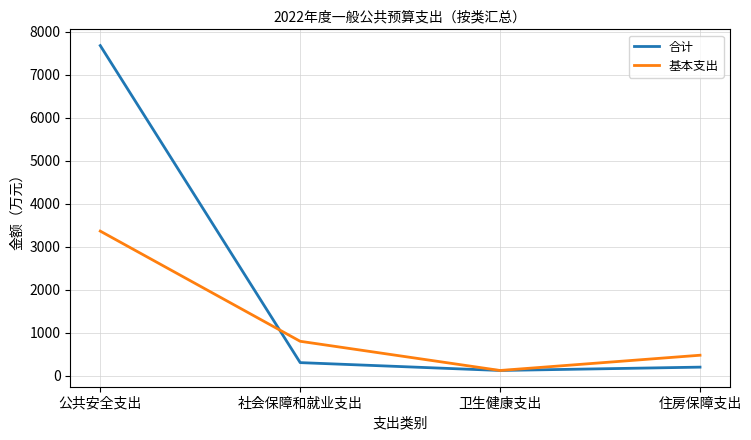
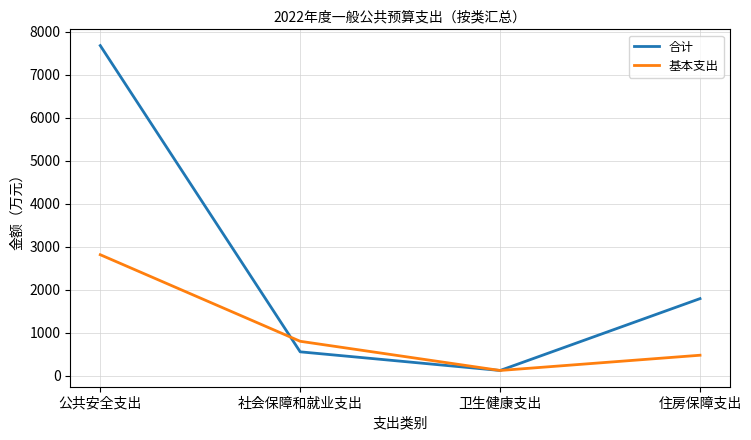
  {
    "合计": {
      "公共安全支出": 7700,
-     "社会保障和就业支出": 300,
-     "住房保障支出": 200
+     "社会保障和就业支出": 600,
+     "住房保障支出": 1800
    },
    "基本支出": {
-     "公共安全支出": 3400,
+     "公共安全支出": 2800,
      "社会保障和就业支出": 800,
      "住房保障支出": 500
    }
  }
